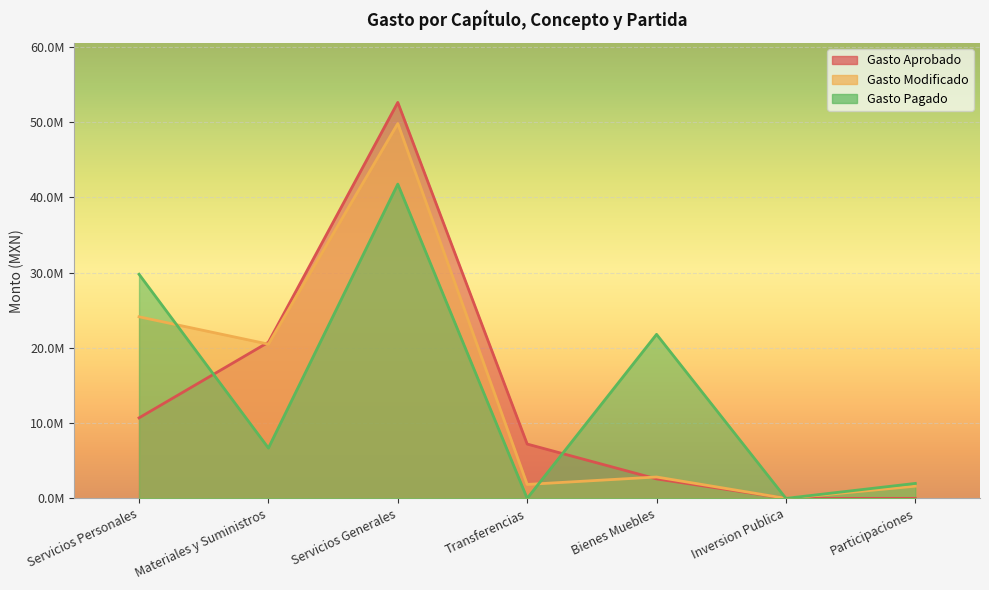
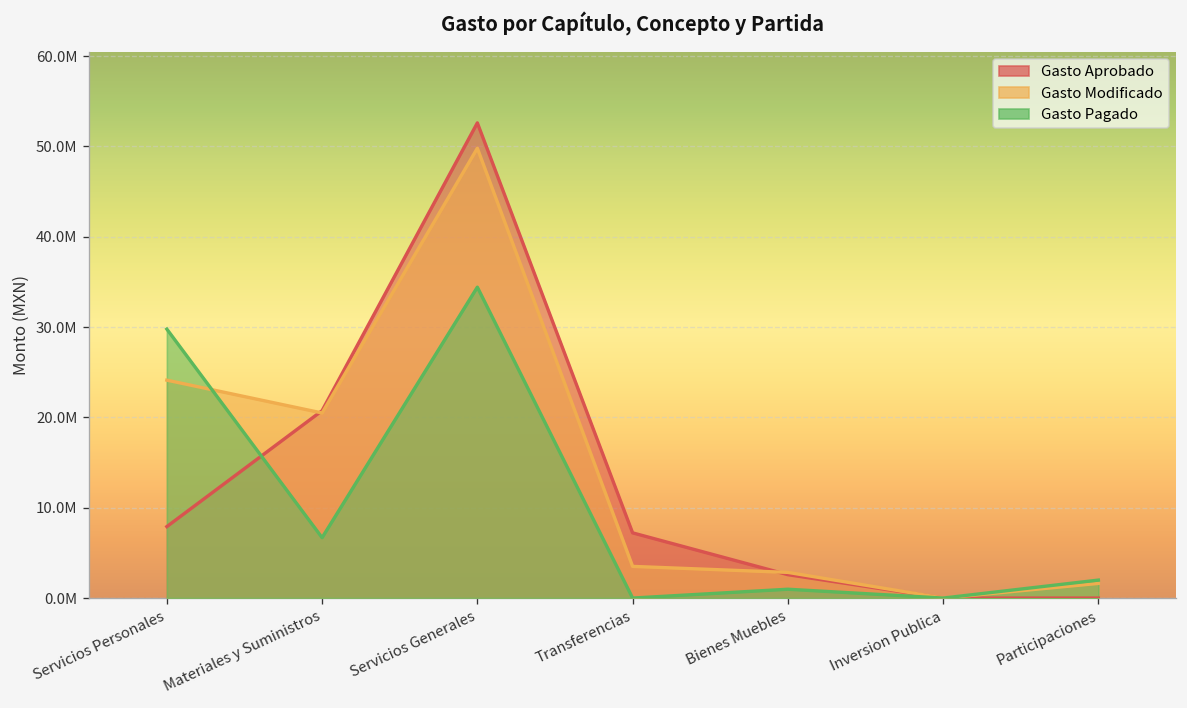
  {
    "Gasto Aprobado": {
-     "Servicios Personales": 11000000,
+     "Servicios Personales": 8000000,
      "Servicios Generales": 53000000,
      "Transferencias": 7000000,
      "Participaciones": 0
    },
    "Gasto Modificado": {
      "Servicios Personales": 24000000,
      "Servicios Generales": 50000000,
-     "Transferencias": 2000000,
+     "Transferencias": 4000000,
      "Participaciones": 2000000
    },
    "Gasto Pagado": {
      "Servicios Personales": 30000000,
      "Materiales y Suministros": 7000000,
-     "Servicios Generales": 42000000,
+     "Servicios Generales": 34000000,
      "Transferencias": 0,
-     "Bienes Muebles": 22000000,
+     "Bienes Muebles": 1000000,
      "Participaciones": 2000000
    }
  }
